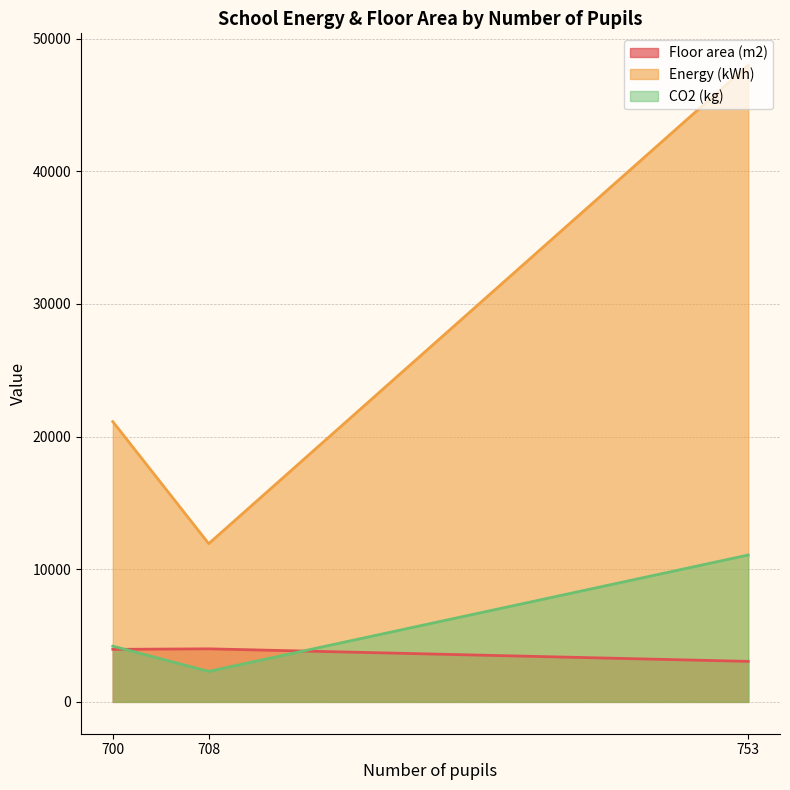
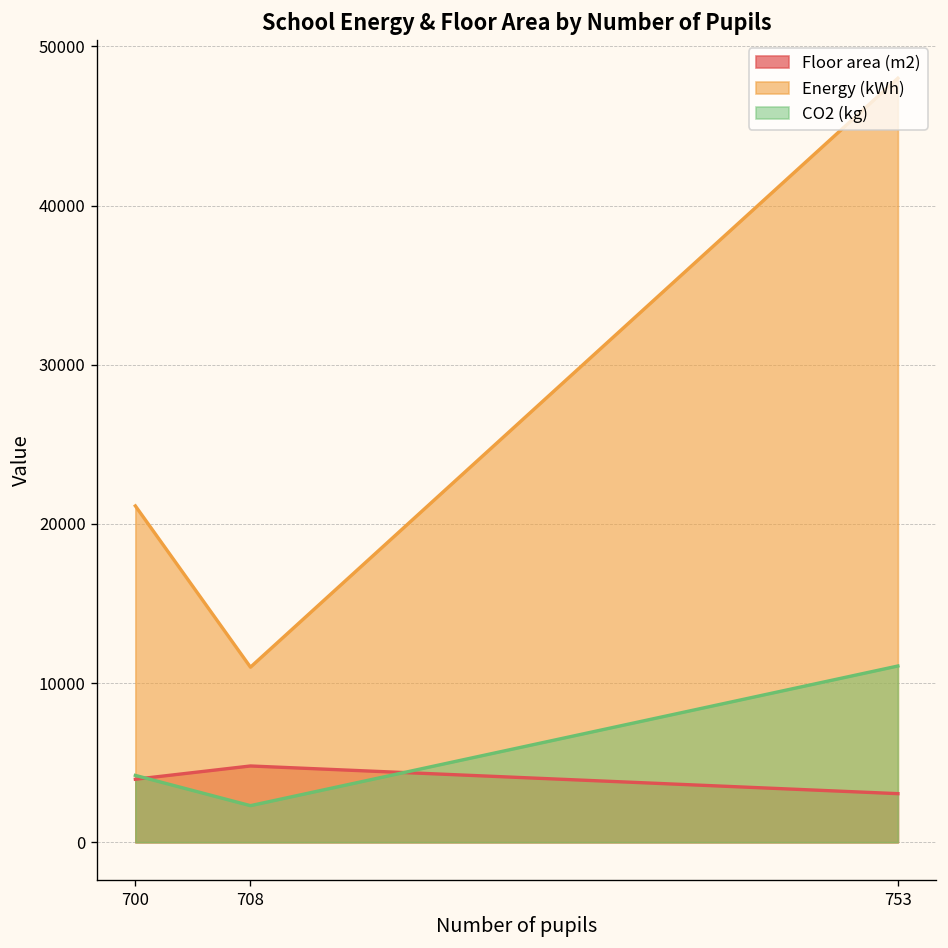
  {
    "Floor area (m2)": {
      "700": 4000,
-     "708": 4000,
+     "708": 4800,
      "753": 3100
    },
    "Energy (kWh)": {
      "700": 21100,
-     "708": 11900
+     "708": 11000
    },
    "CO2 (kg)": {
      "700": 4200,
      "708": 2300,
      "753": 11100
    }
  }
